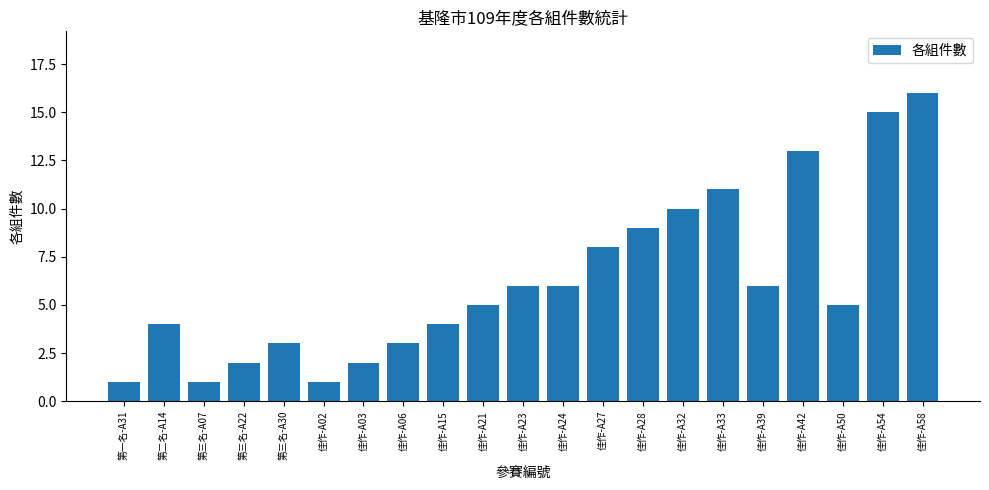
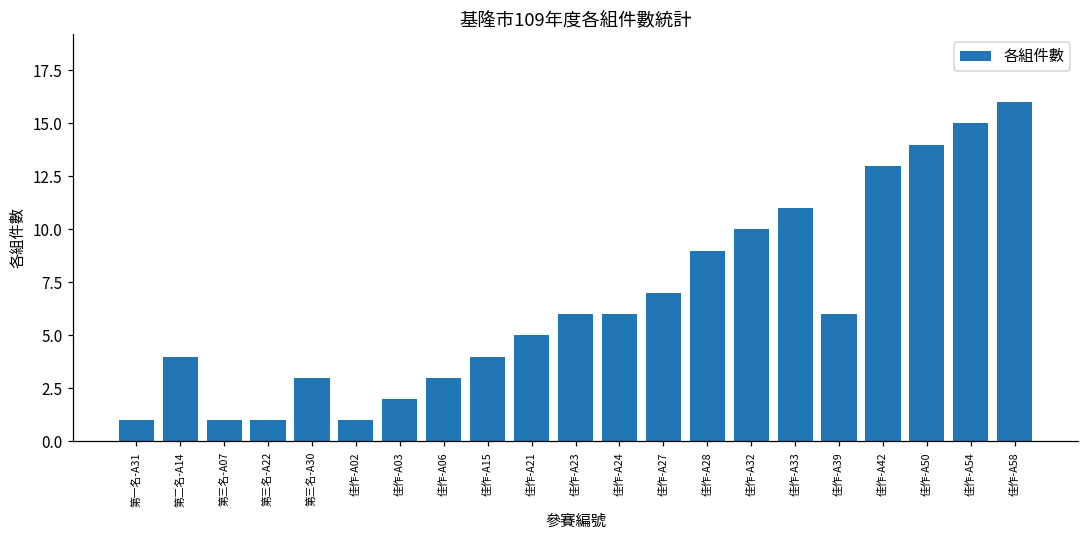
  {
    "第一名-A31": 1,
    "第二名-A14": 4,
    "第三名-A07": 1,
-   "第三名-A22": 2,
+   "第三名-A22": 1,
    "第三名-A30": 3,
    "佳作-A02": 1,
    "佳作-A03": 2,
    "佳作-A06": 3,
    "佳作-A15": 4,
    "佳作-A21": 5,
    "佳作-A23": 6,
    "佳作-A24": 6,
-   "佳作-A27": 8,
+   "佳作-A27": 7,
    "佳作-A28": 9,
    "佳作-A32": 10,
    "佳作-A33": 11,
    "佳作-A39": 6,
    "佳作-A42": 13,
-   "佳作-A50": 5,
+   "佳作-A50": 14,
    "佳作-A54": 15,
    "佳作-A58": 16
  }
